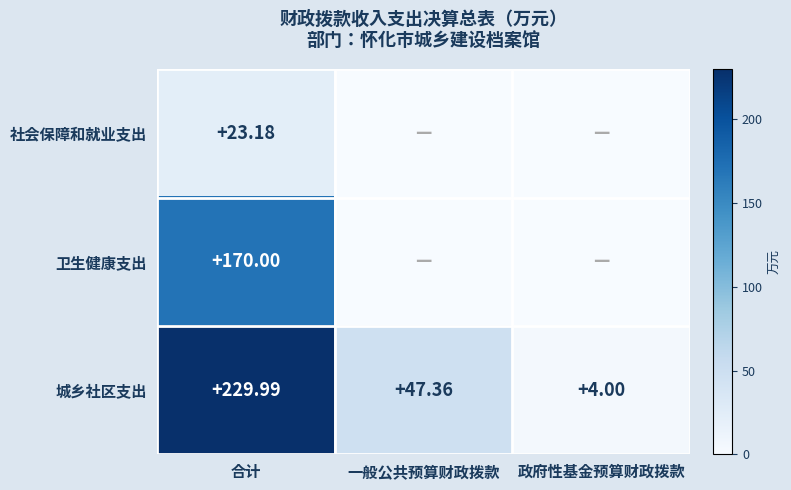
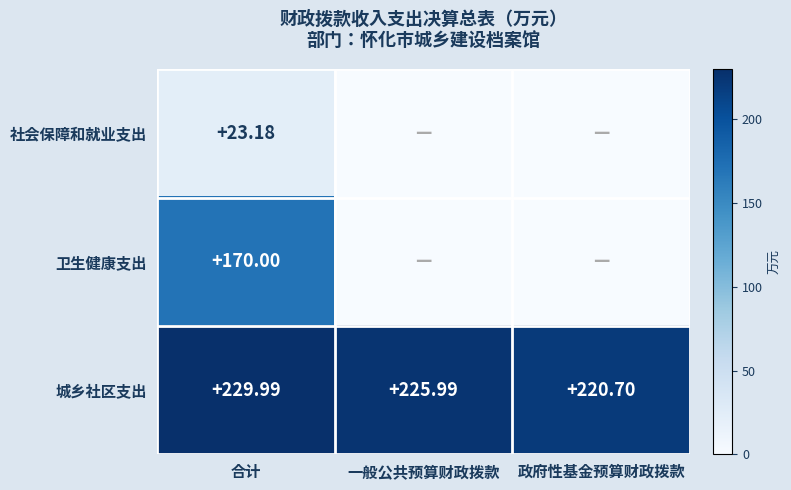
  {
    "社会保障和就业支出": {
      "合计": "+23.18"
    },
    "卫生健康支出": {
      "合计": "+170.00"
    },
    "城乡社区支出": {
      "合计": "+229.99",
-     "一般公共预算财政拨款": "+47.36",
-     "政府性基金预算财政拨款": "+4.00"
+     "一般公共预算财政拨款": "+225.99",
+     "政府性基金预算财政拨款": "+220.70"
    }
  }
